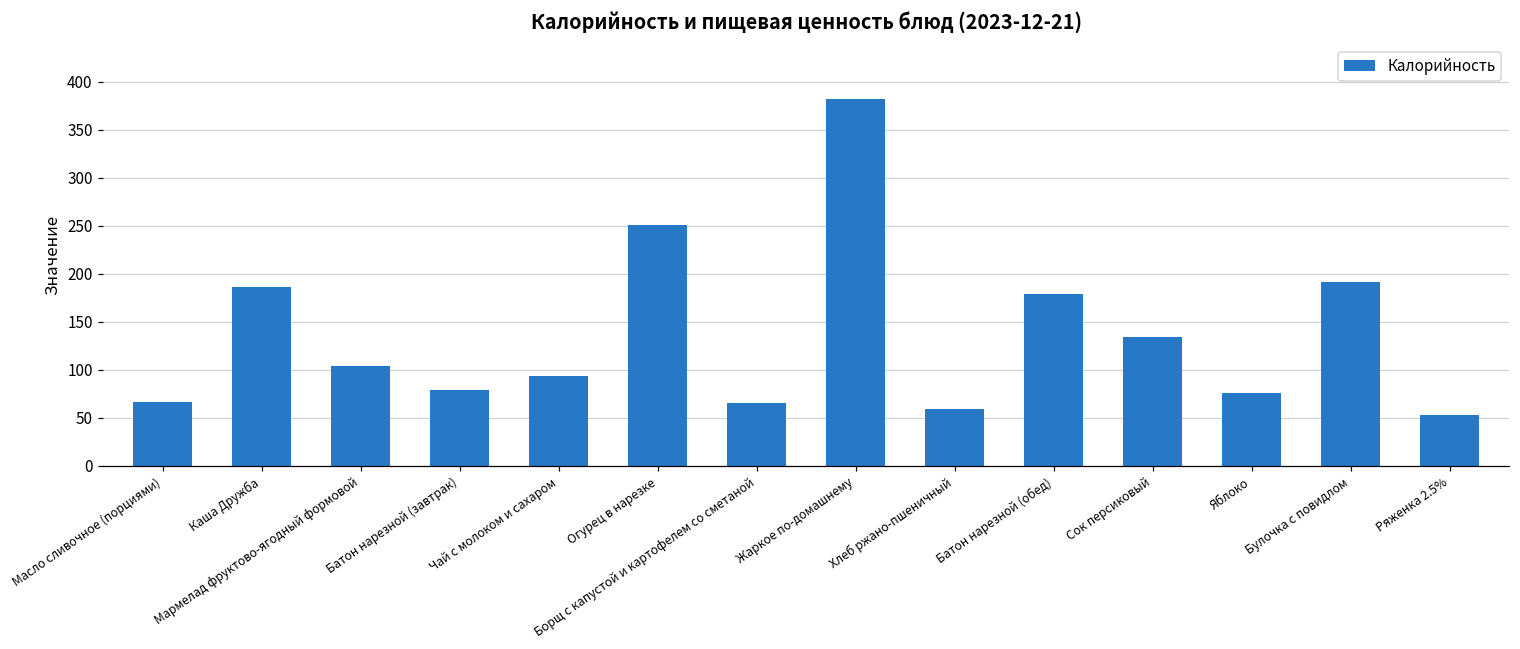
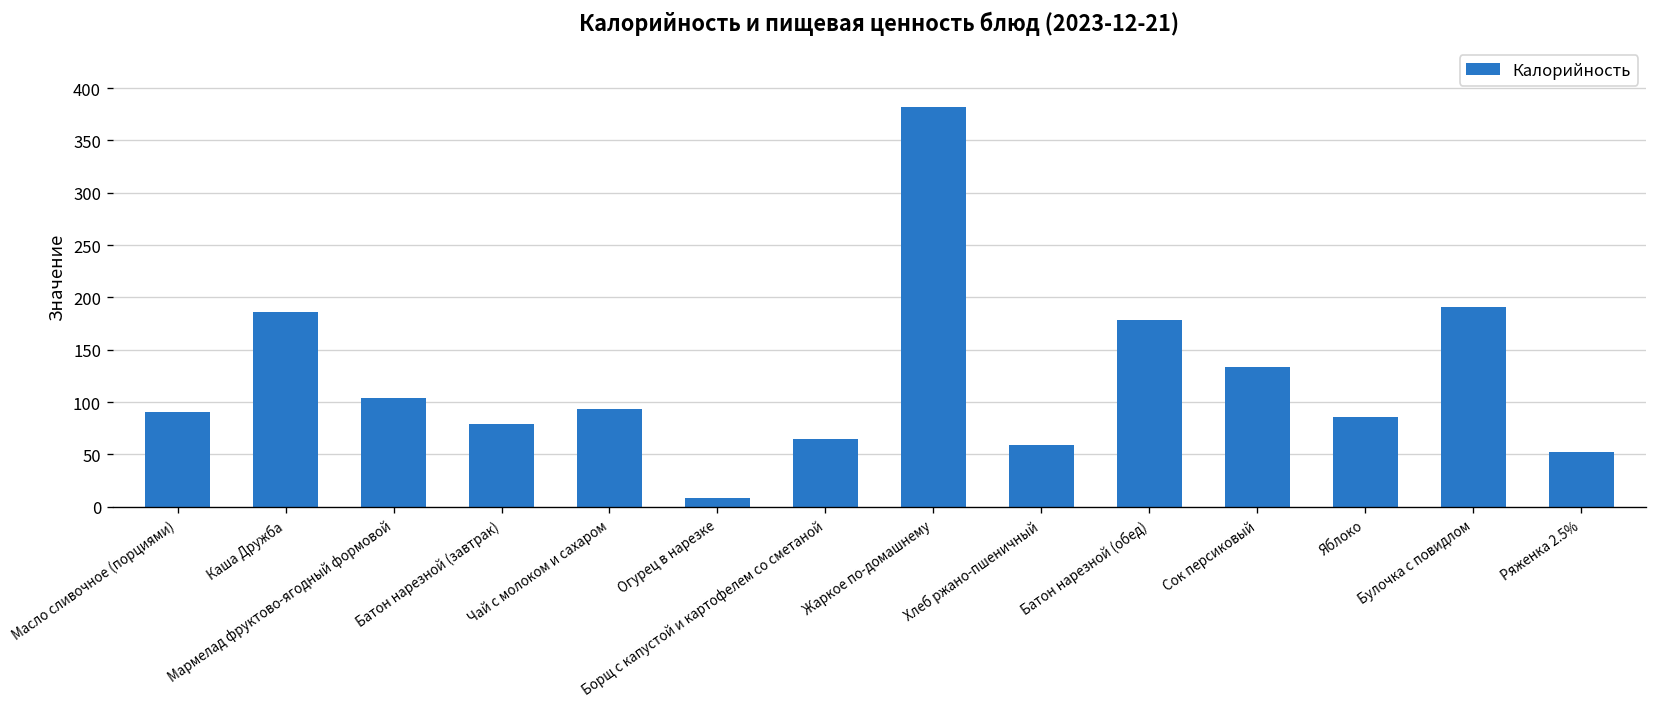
  {
-   "Масло сливочное (порциями)": 70,
+   "Масло сливочное (порциями)": 90,
    "Каша Дружба": 190,
    "Мармелад фруктово-ягодный формовой": 100,
    "Батон нарезной (завтрак)": 80,
    "Чай с молоком и сахаром": 90,
-   "Огурец в нарезке": 250,
+   "Огурец в нарезке": 10,
    "Борщ с капустой и картофелем со сметаной": 60,
    "Жаркое по-домашнему": 380,
    "Хлеб ржано-пшеничный": 60,
    "Батон нарезной (обед)": 180,
    "Сок персиковый": 130,
-   "Яблоко": 80,
+   "Яблоко": 90,
    "Булочка с повидлом": 190,
    "Ряженка 2.5%": 50
  }
